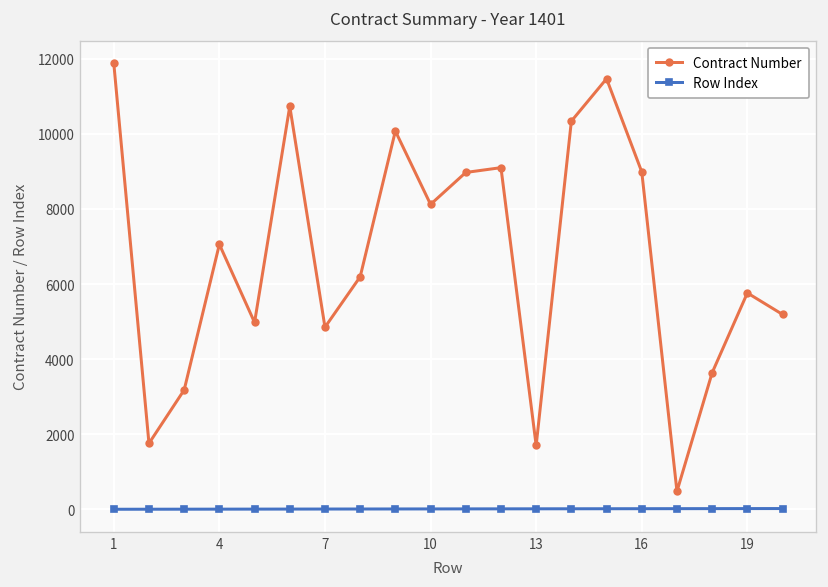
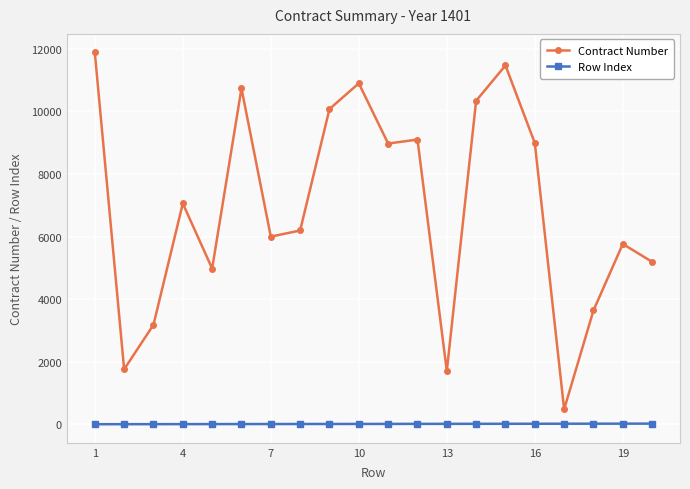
  {
    "Contract Number": {
      "1": 11900,
      "4": 7100,
-     "7": 4900,
-     "10": 8100,
+     "7": 6000,
+     "10": 10900,
      "13": 1700,
      "16": 9000,
      "19": 5800
    },
    "Row Index": {
      "1": 0,
      "4": 0,
      "7": 0,
      "10": 0,
      "13": 0,
      "16": 0,
      "19": 0
    }
  }
